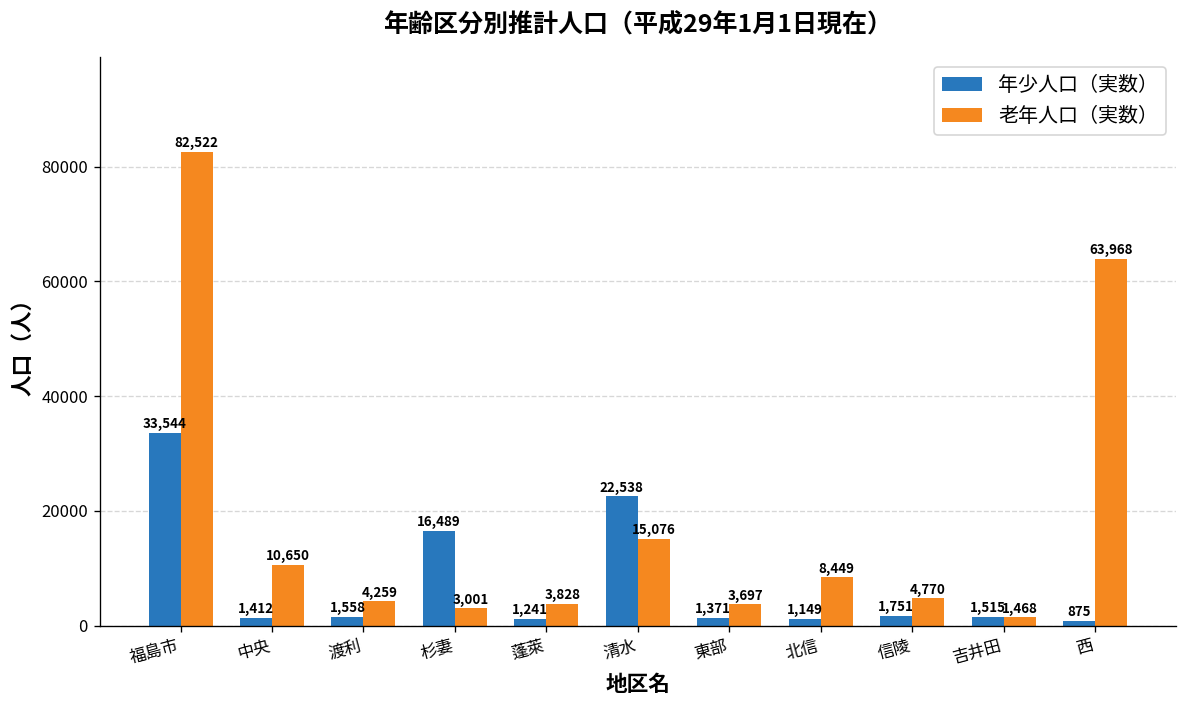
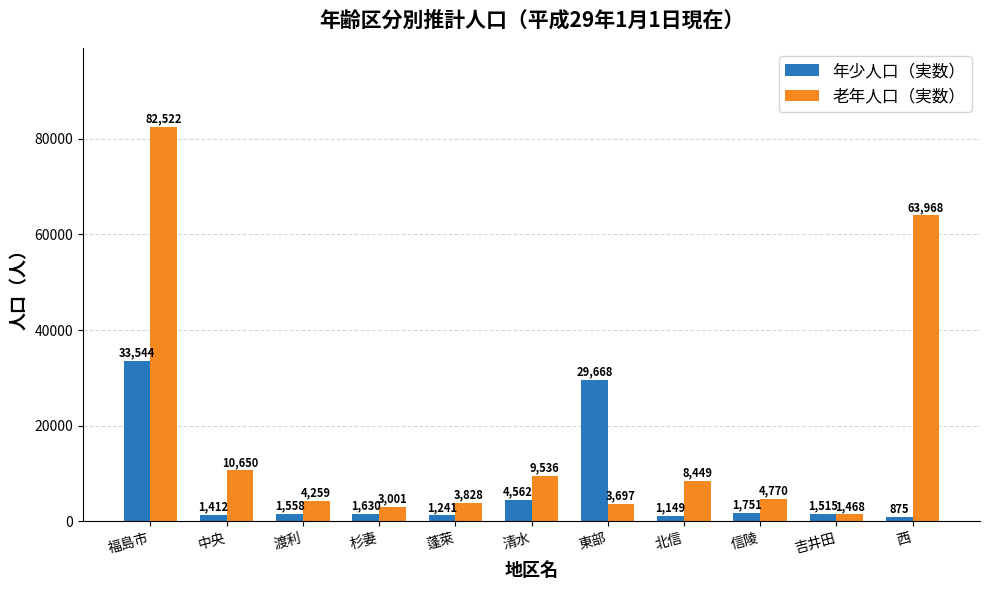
  {
    "年少人口（実数）": {
      "福島市": "33,544",
      "中央": "1,412",
      "渡利": "1,558",
-     "杉妻": "16,489",
+     "杉妻": "1,630",
      "蓬萊": "1,241",
-     "清水": "22,538",
-     "東部": "1,371",
+     "清水": "4,562",
+     "東部": "29,668",
      "北信": "1,149",
      "信陵": "1,751",
      "吉井田": "1,515",
      "西": "875"
    },
    "老年人口（実数）": {
      "福島市": "82,522",
      "中央": "10,650",
      "渡利": "4,259",
      "杉妻": "3,001",
      "蓬萊": "3,828",
-     "清水": "15,076",
+     "清水": "9,536",
      "東部": "3,697",
      "北信": "8,449",
      "信陵": "4,770",
      "吉井田": "1,468",
      "西": "63,968"
    }
  }
